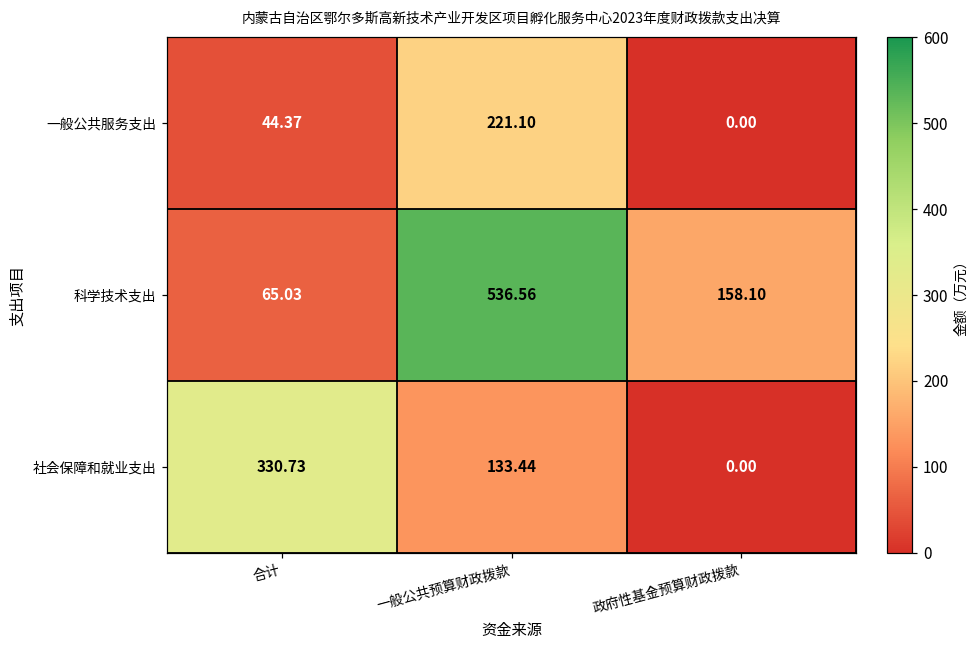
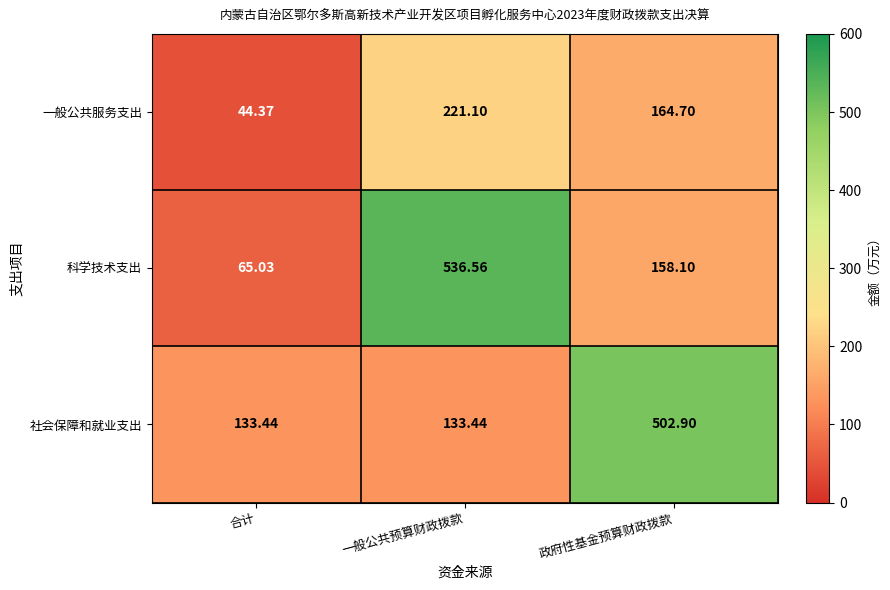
  {
    "一般公共服务支出": {
      "合计": 44.37,
      "一般公共预算财政拨款": 221.10,
-     "政府性基金预算财政拨款": 0.00
+     "政府性基金预算财政拨款": 164.70
    },
    "科学技术支出": {
      "合计": 65.03,
      "一般公共预算财政拨款": 536.56,
      "政府性基金预算财政拨款": 158.10
    },
    "社会保障和就业支出": {
-     "合计": 330.73,
+     "合计": 133.44,
      "一般公共预算财政拨款": 133.44,
-     "政府性基金预算财政拨款": 0.00
+     "政府性基金预算财政拨款": 502.90
    }
  }
